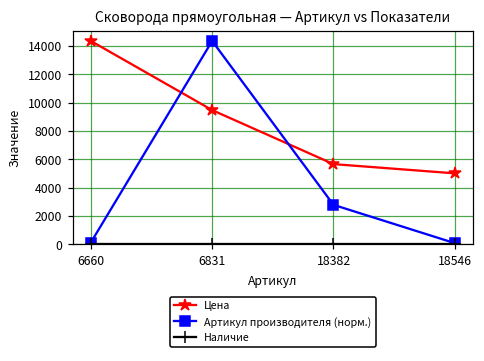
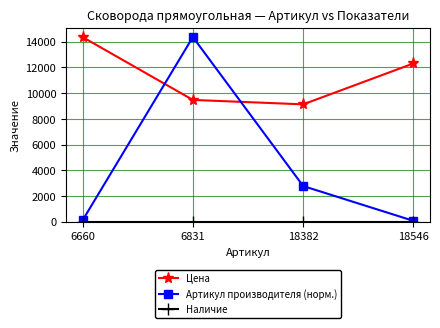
  {
    "Цена": {
      "6660": 14400,
      "6831": 9500,
-     "18382": 5700,
-     "18546": 5000
+     "18382": 9100,
+     "18546": 12300
    },
    "Артикул производителя (норм.)": {
      "6831": 14400,
      "18382": 2800
    },
    "Наличие": {
      "6831": 0,
      "18382": 0
    }
  }
